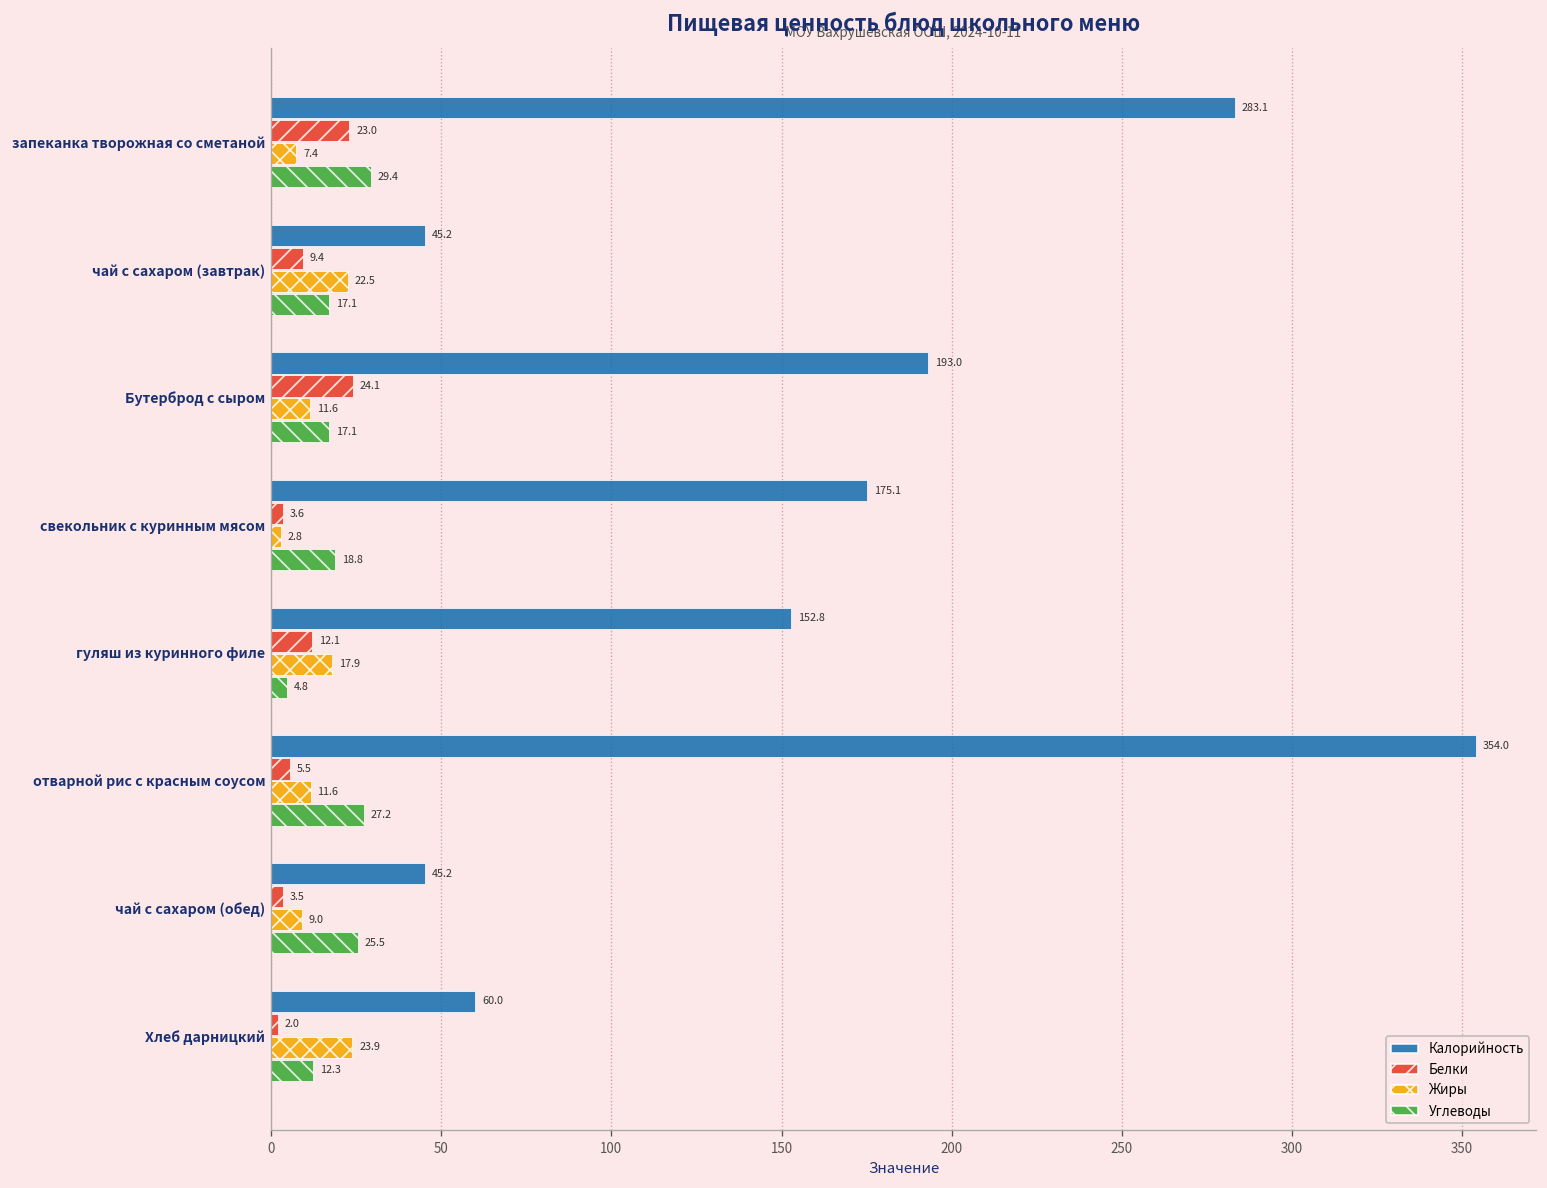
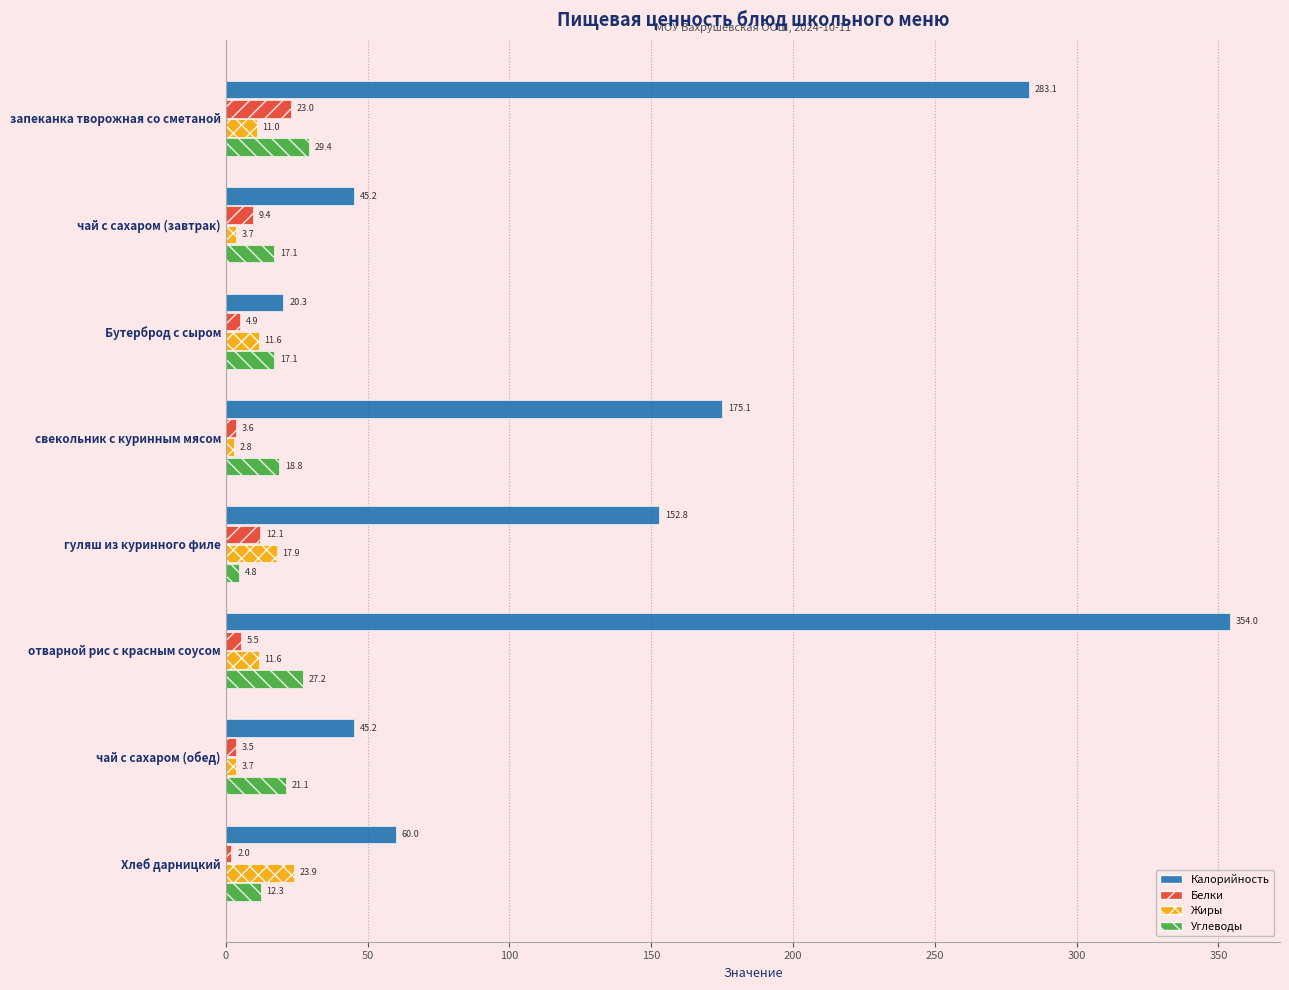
  {
    "Калорийность": {
      "запеканка творожная со сметаной": 283.1,
      "чай с сахаром (завтрак)": 45.2,
-     "Бутерброд с сыром": 193.0,
+     "Бутерброд с сыром": 20.3,
      "свекольник с куринным мясом": 175.1,
      "гуляш из куринного филе": 152.8,
      "отварной рис с красным соусом": 354.0,
      "чай с сахаром (обед)": 45.2,
      "Хлеб дарницкий": 60.0
    },
    "Белки": {
      "запеканка творожная со сметаной": 23.0,
      "чай с сахаром (завтрак)": 9.4,
-     "Бутерброд с сыром": 24.1,
+     "Бутерброд с сыром": 4.9,
      "свекольник с куринным мясом": 3.6,
      "гуляш из куринного филе": 12.1,
      "отварной рис с красным соусом": 5.5,
      "чай с сахаром (обед)": 3.5,
      "Хлеб дарницкий": 2.0
    },
    "Жиры": {
-     "запеканка творожная со сметаной": 7.4,
-     "чай с сахаром (завтрак)": 22.5,
+     "запеканка творожная со сметаной": 11.0,
+     "чай с сахаром (завтрак)": 3.7,
      "Бутерброд с сыром": 11.6,
      "свекольник с куринным мясом": 2.8,
      "гуляш из куринного филе": 17.9,
      "отварной рис с красным соусом": 11.6,
-     "чай с сахаром (обед)": 9.0,
+     "чай с сахаром (обед)": 3.7,
      "Хлеб дарницкий": 23.9
    },
    "Углеводы": {
      "запеканка творожная со сметаной": 29.4,
      "чай с сахаром (завтрак)": 17.1,
      "Бутерброд с сыром": 17.1,
      "свекольник с куринным мясом": 18.8,
      "гуляш из куринного филе": 4.8,
      "отварной рис с красным соусом": 27.2,
-     "чай с сахаром (обед)": 25.5,
+     "чай с сахаром (обед)": 21.1,
      "Хлеб дарницкий": 12.3
    }
  }
